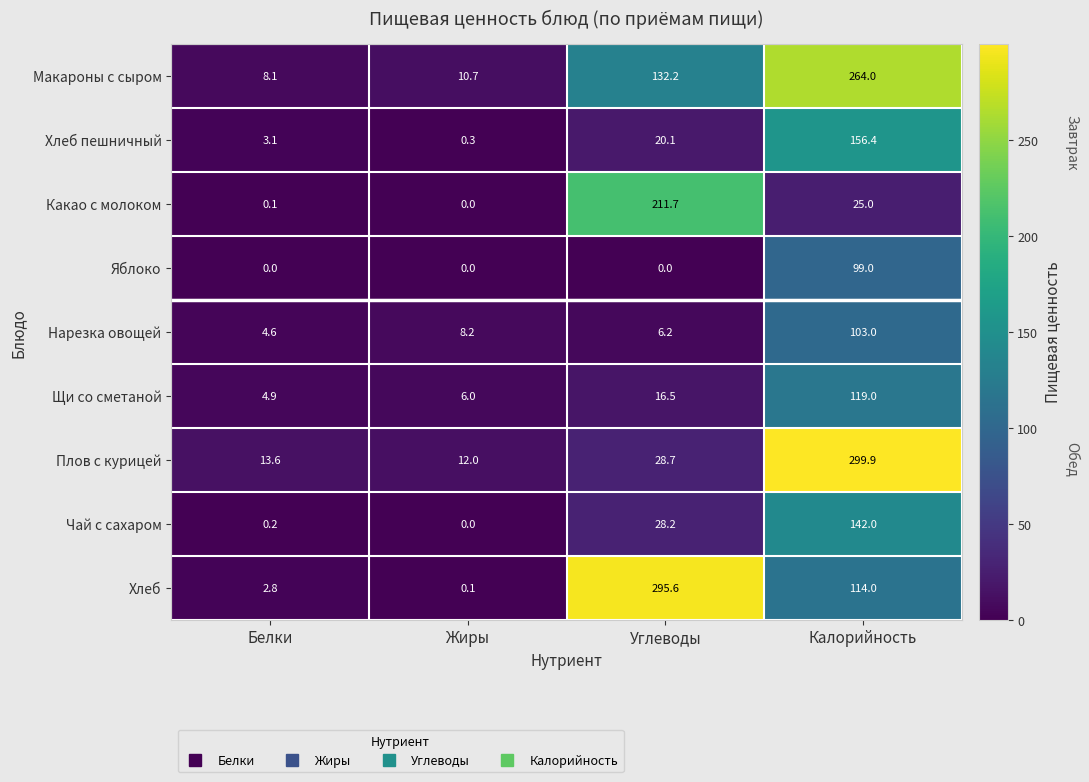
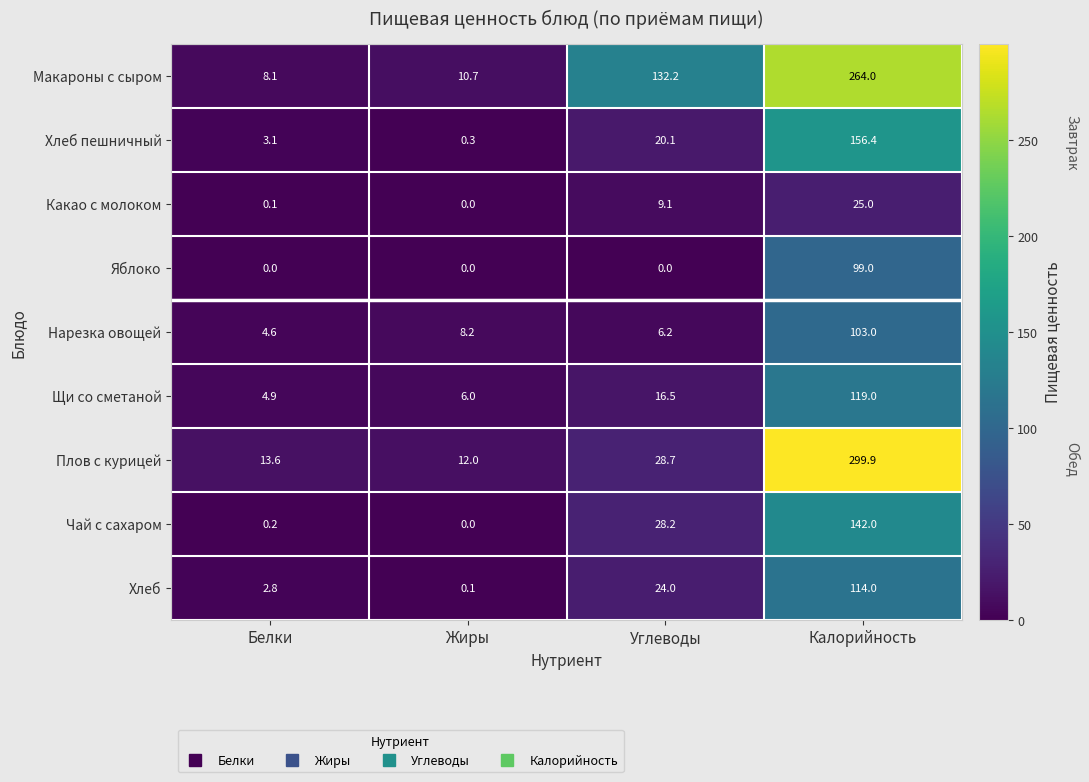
  {
    "Макароны с сыром": {
      "Белки": 8.1,
      "Жиры": 10.7,
      "Углеводы": 132.2,
      "Калорийность": 264.0
    },
    "Хлеб пешничный": {
      "Белки": 3.1,
      "Жиры": 0.3,
      "Углеводы": 20.1,
      "Калорийность": 156.4
    },
    "Какао с молоком": {
      "Белки": 0.1,
      "Жиры": 0.0,
-     "Углеводы": 211.7,
+     "Углеводы": 9.1,
      "Калорийность": 25.0
    },
    "Яблоко": {
      "Белки": 0.0,
      "Жиры": 0.0,
      "Углеводы": 0.0,
      "Калорийность": 99.0
    },
    "Нарезка овощей": {
      "Белки": 4.6,
      "Жиры": 8.2,
      "Углеводы": 6.2,
      "Калорийность": 103.0
    },
    "Щи со сметаной": {
      "Белки": 4.9,
      "Жиры": 6.0,
      "Углеводы": 16.5,
      "Калорийность": 119.0
    },
    "Плов с курицей": {
      "Белки": 13.6,
      "Жиры": 12.0,
      "Углеводы": 28.7,
      "Калорийность": 299.9
    },
    "Чай с сахаром": {
      "Белки": 0.2,
      "Жиры": 0.0,
      "Углеводы": 28.2,
      "Калорийность": 142.0
    },
    "Хлеб": {
      "Белки": 2.8,
      "Жиры": 0.1,
-     "Углеводы": 295.6,
+     "Углеводы": 24.0,
      "Калорийность": 114.0
    }
  }
